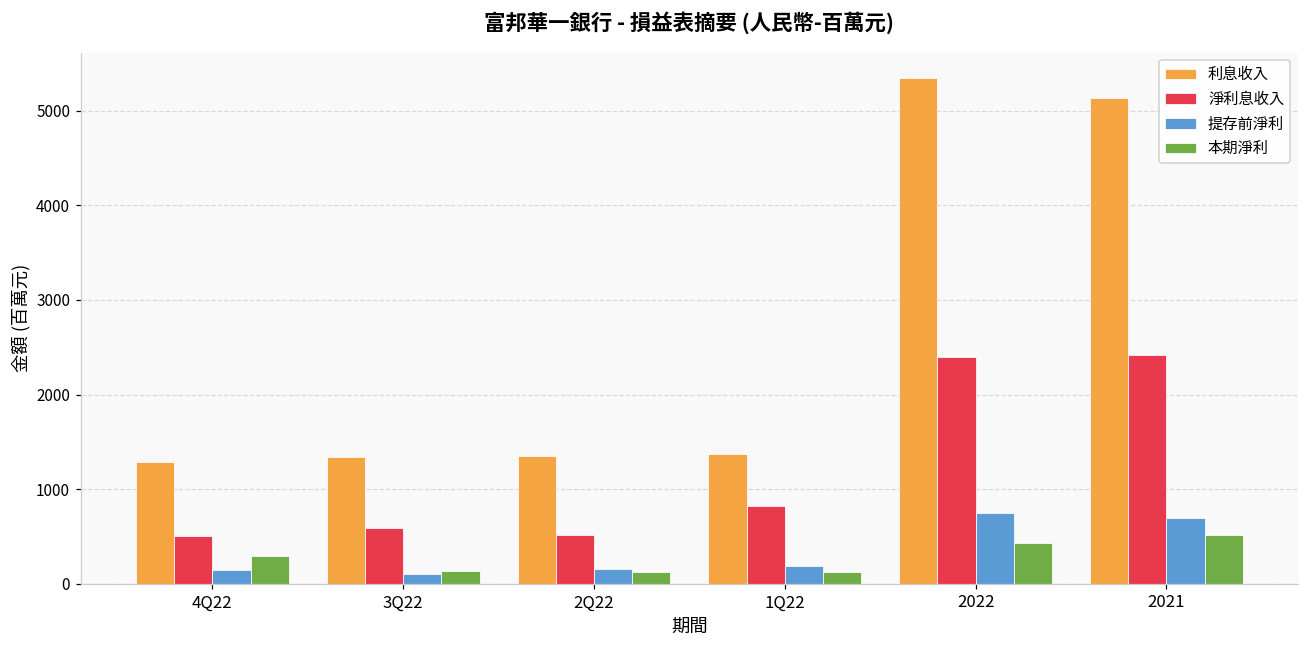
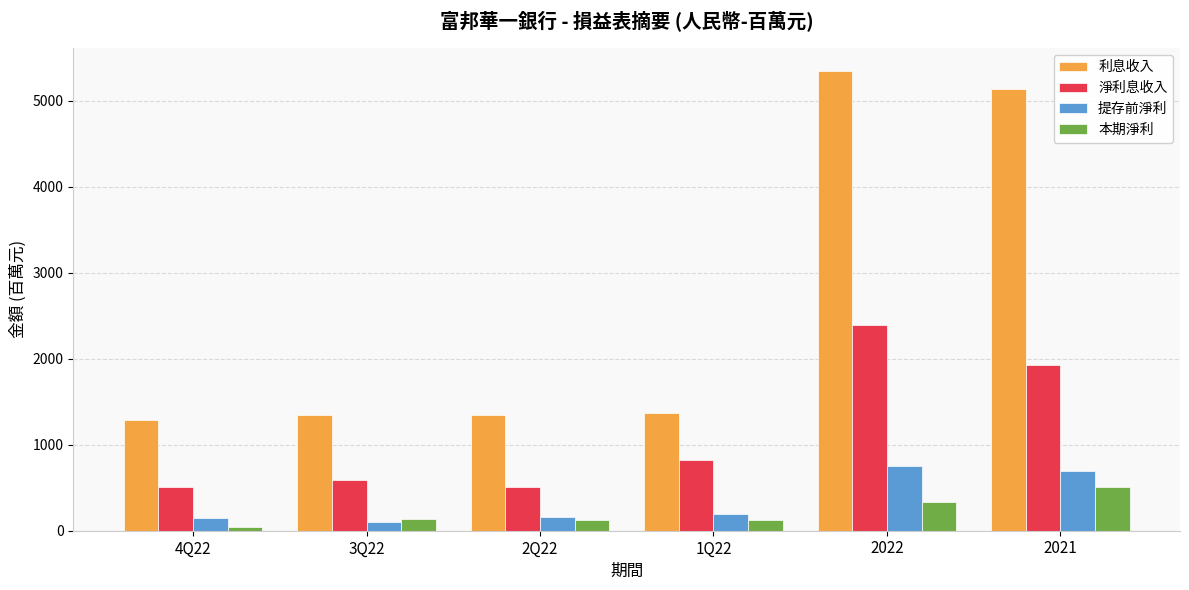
  {
    "利息收入": {
      "4Q22": 1300,
      "3Q22": 1300,
      "2Q22": 1300,
      "1Q22": 1400,
      "2022": 5300,
      "2021": 5100
    },
    "淨利息收入": {
      "4Q22": 500,
      "3Q22": 600,
      "2Q22": 500,
      "1Q22": 800,
      "2022": 2400,
-     "2021": 2400
+     "2021": 1900
    },
    "提存前淨利": {
      "4Q22": 100,
      "3Q22": 100,
      "2Q22": 200,
      "1Q22": 200,
      "2022": 700,
      "2021": 700
    },
    "本期淨利": {
-     "4Q22": 300,
+     "4Q22": 0,
      "3Q22": 100,
      "2Q22": 100,
      "1Q22": 100,
-     "2022": 400,
+     "2022": 300,
      "2021": 500
    }
  }
